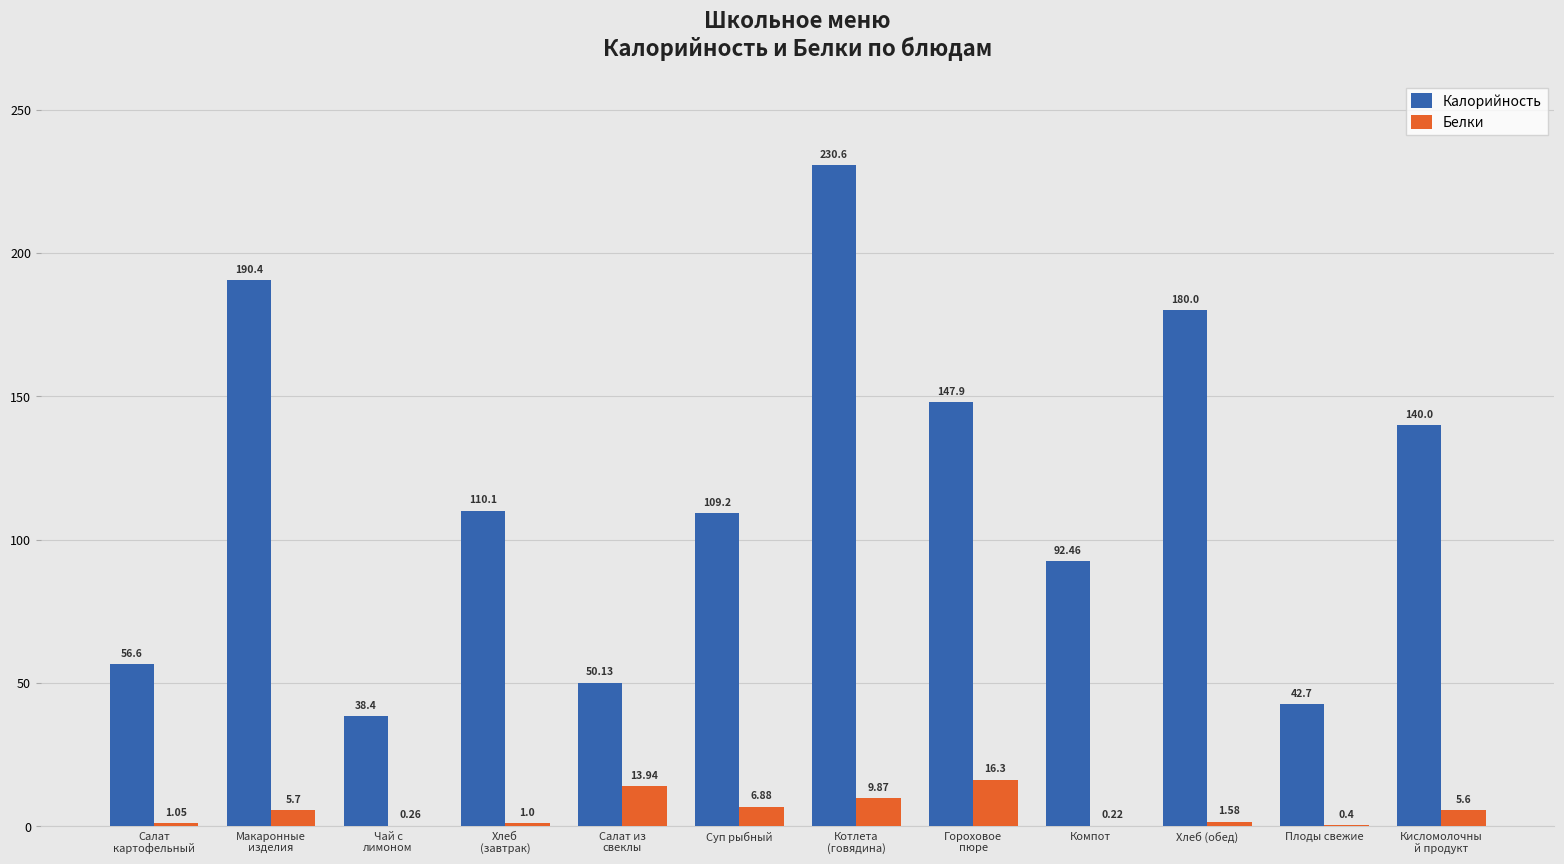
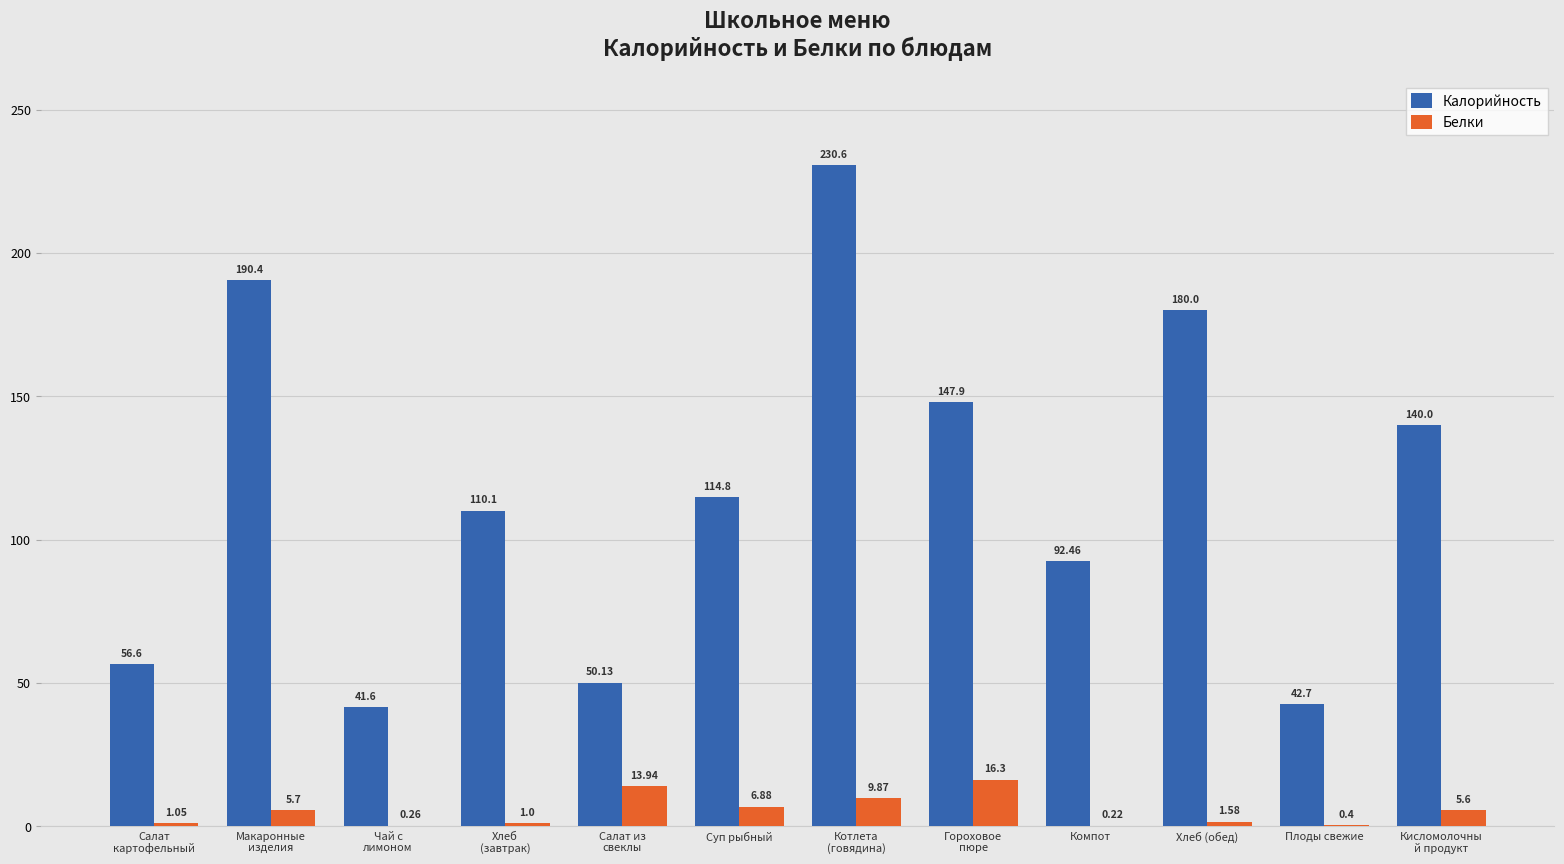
  {
    "Калорийность": {
      "Салат картофельный": 56.6,
      "Макаронные изделия": 190.4,
-     "Чай с лимоном": 38.4,
+     "Чай с лимоном": 41.6,
      "Хлеб (завтрак)": 110.1,
      "Салат из свеклы": 50.13,
-     "Суп рыбный": 109.2,
+     "Суп рыбный": 114.8,
      "Котлета (говядина)": 230.6,
      "Гороховое пюре": 147.9,
      "Компот": 92.46,
      "Хлеб (обед)": 180.0,
      "Плоды свежие": 42.7,
      "Кисломолочны й продукт": 140.0
    },
    "Белки": {
      "Салат картофельный": 1.05,
      "Макаронные изделия": 5.7,
      "Чай с лимоном": 0.26,
      "Хлеб (завтрак)": 1.0,
      "Салат из свеклы": 13.94,
      "Суп рыбный": 6.88,
      "Котлета (говядина)": 9.87,
      "Гороховое пюре": 16.3,
      "Компот": 0.22,
      "Хлеб (обед)": 1.58,
      "Плоды свежие": 0.4,
      "Кисломолочны й продукт": 5.6
    }
  }
